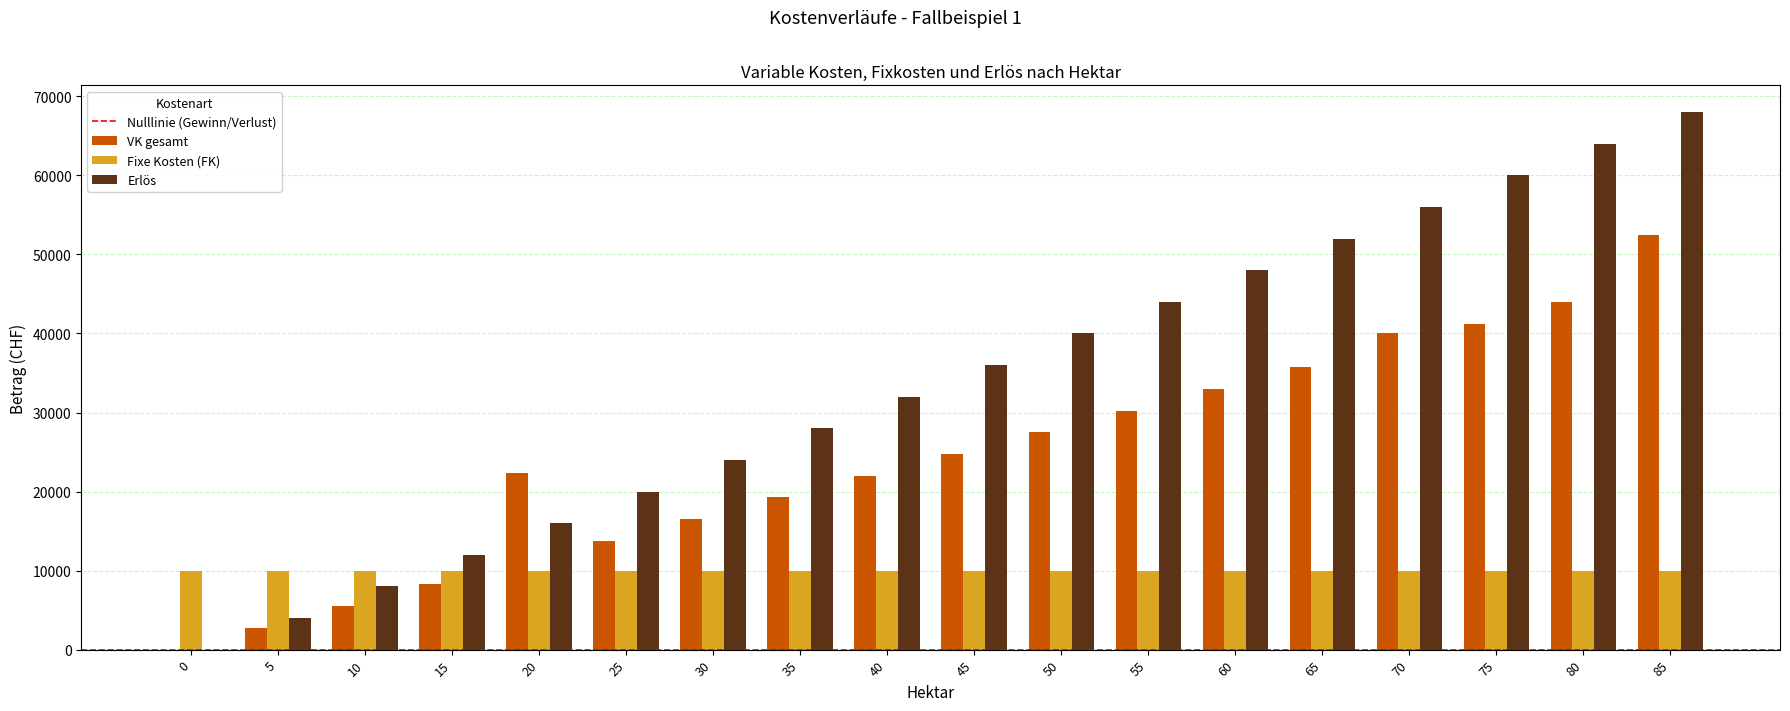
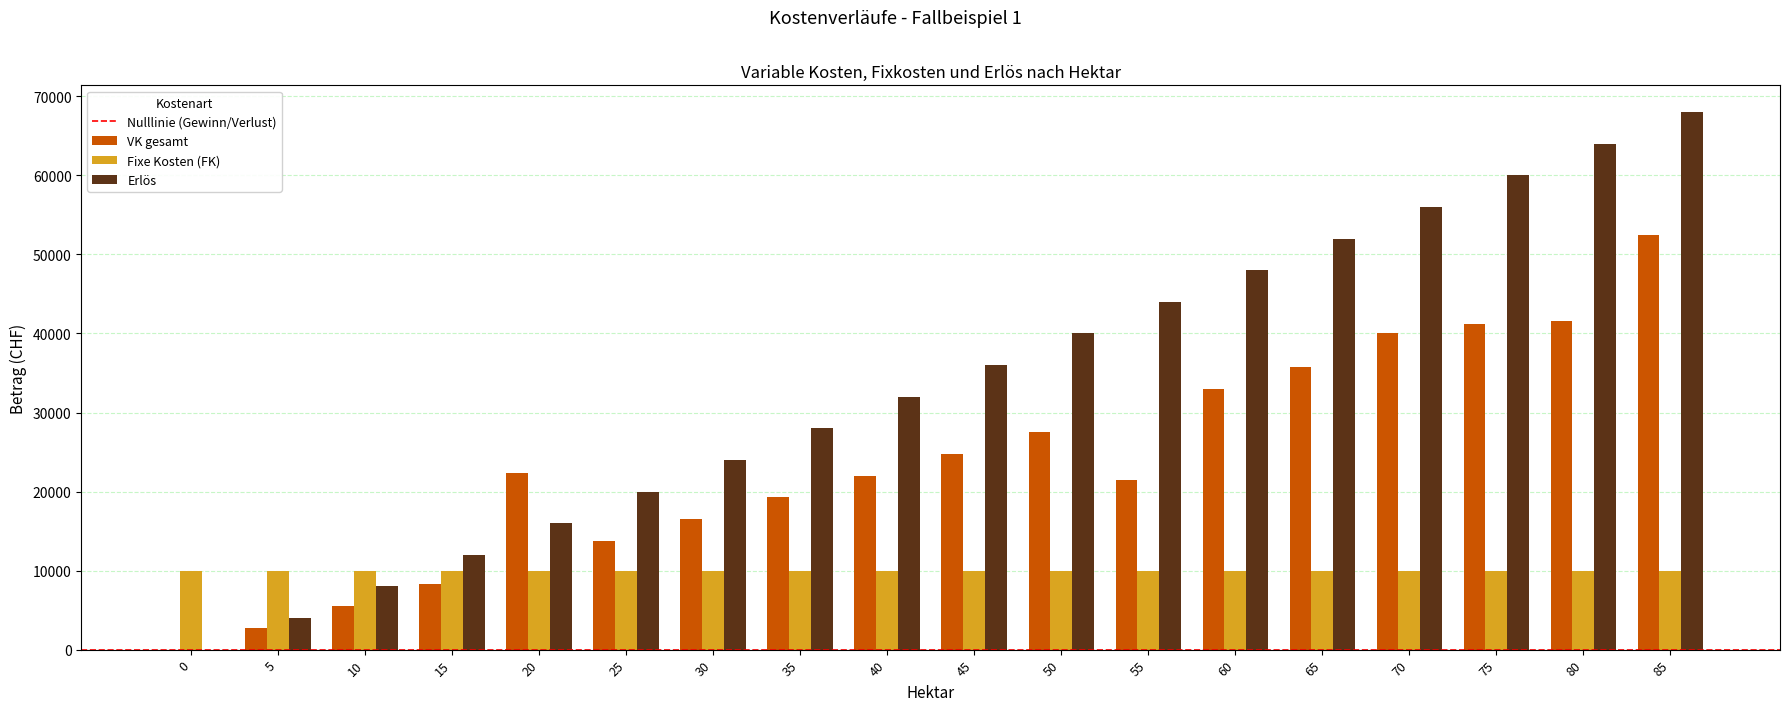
  {
    "VK gesamt": {
      "0": 0,
      "5": 3000,
      "10": 6000,
      "15": 8000,
      "20": 22000,
      "25": 14000,
      "30": 17000,
      "35": 19000,
      "40": 22000,
      "45": 25000,
      "50": 28000,
-     "55": 30000,
+     "55": 21000,
      "60": 33000,
      "65": 36000,
      "70": 40000,
      "75": 41000,
-     "80": 44000,
+     "80": 42000,
      "85": 52000
    },
    "Fixe Kosten (FK)": {
      "0": 10000,
      "5": 10000,
      "10": 10000,
      "15": 10000,
      "20": 10000,
      "25": 10000,
      "30": 10000,
      "35": 10000,
      "40": 10000,
      "45": 10000,
      "50": 10000,
      "55": 10000,
      "60": 10000,
      "65": 10000,
      "70": 10000,
      "75": 10000,
      "80": 10000,
      "85": 10000
    },
    "Erlös": {
      "0": 0,
      "5": 4000,
      "10": 8000,
      "15": 12000,
      "20": 16000,
      "25": 20000,
      "30": 24000,
      "35": 28000,
      "40": 32000,
      "45": 36000,
      "50": 40000,
      "55": 44000,
      "60": 48000,
      "65": 52000,
      "70": 56000,
      "75": 60000,
      "80": 64000,
      "85": 68000
    }
  }
